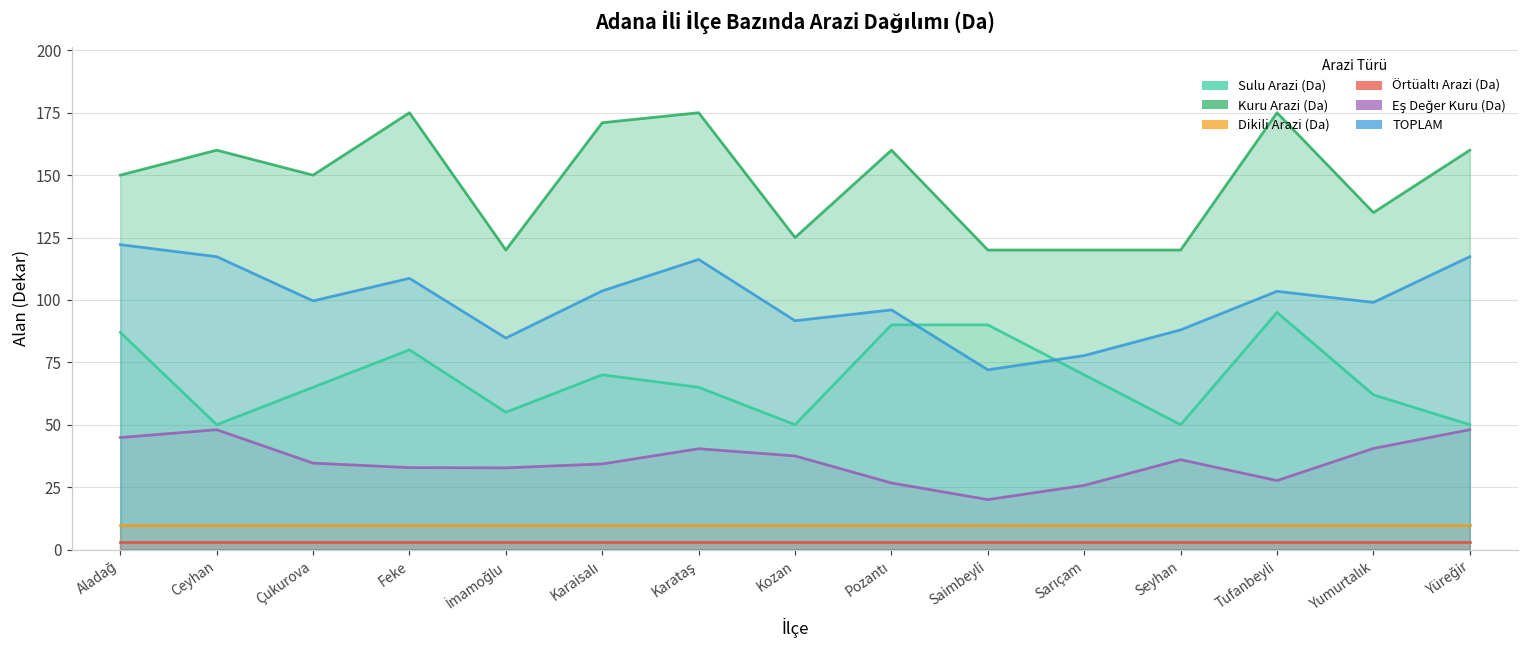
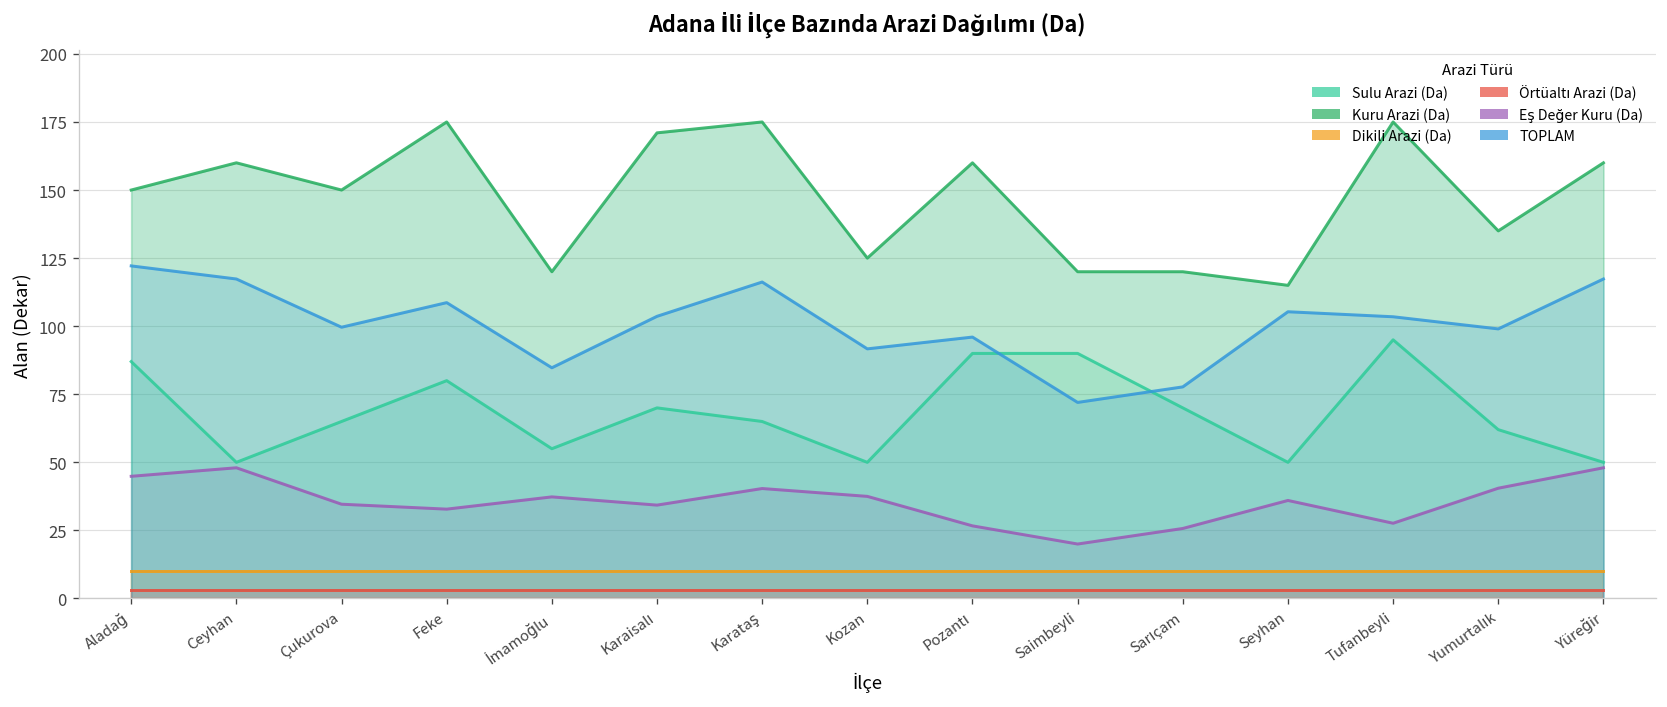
  {
    "Sulu Arazi (Da)": {
      "Aladağ": 87,
      "Ceyhan": 50,
      "Çukurova": 65,
      "Feke": 80,
      "İmamoğlu": 55,
      "Karaisalı": 70,
      "Karataş": 65,
      "Kozan": 50,
      "Pozantı": 90,
      "Saimbeyli": 90,
      "Sarıçam": 70,
      "Seyhan": 50,
      "Tufanbeyli": 95,
      "Yumurtalık": 62,
      "Yüreğir": 50
    },
    "Kuru Arazi (Da)": {
      "Aladağ": 150,
      "Ceyhan": 160,
      "Çukurova": 150,
      "Feke": 175,
      "İmamoğlu": 120,
      "Karaisalı": 171,
      "Karataş": 175,
      "Kozan": 125,
      "Pozantı": 160,
      "Saimbeyli": 120,
      "Sarıçam": 120,
-     "Seyhan": 120,
+     "Seyhan": 115,
      "Tufanbeyli": 175,
      "Yumurtalık": 135,
      "Yüreğir": 160
    },
    "Dikili Arazi (Da)": {
      "Aladağ": 10,
      "Ceyhan": 10,
      "Çukurova": 10,
      "Feke": 10,
      "İmamoğlu": 10,
      "Karaisalı": 10,
      "Karataş": 10,
      "Kozan": 10,
      "Pozantı": 10,
      "Saimbeyli": 10,
      "Sarıçam": 10,
      "Seyhan": 10,
      "Tufanbeyli": 10,
      "Yumurtalık": 10,
      "Yüreğir": 10
    },
    "Örtüaltı Arazi (Da)": {
      "Aladağ": 3,
      "Ceyhan": 3,
      "Çukurova": 3,
      "Feke": 3,
      "İmamoğlu": 3,
      "Karaisalı": 3,
      "Karataş": 3,
      "Kozan": 3,
      "Pozantı": 3,
      "Saimbeyli": 3,
      "Sarıçam": 3,
      "Seyhan": 3,
      "Tufanbeyli": 3,
      "Yumurtalık": 3,
      "Yüreğir": 3
    },
    "Eş Değer Kuru (Da)": {
      "Aladağ": 45,
      "Ceyhan": 48,
      "Çukurova": 35,
      "Feke": 33,
-     "İmamoğlu": 33,
+     "İmamoğlu": 37,
      "Karaisalı": 34,
      "Karataş": 40,
      "Kozan": 38,
      "Pozantı": 27,
      "Saimbeyli": 20,
      "Sarıçam": 26,
      "Seyhan": 36,
      "Tufanbeyli": 28,
      "Yumurtalık": 41,
      "Yüreğir": 48
    },
    "TOPLAM": {
      "Aladağ": 122,
      "Ceyhan": 117,
      "Çukurova": 100,
      "Feke": 109,
      "İmamoğlu": 85,
      "Karaisalı": 104,
      "Karataş": 116,
      "Kozan": 92,
      "Pozantı": 96,
      "Saimbeyli": 72,
      "Sarıçam": 78,
-     "Seyhan": 88,
+     "Seyhan": 105,
      "Tufanbeyli": 103,
      "Yumurtalık": 99,
      "Yüreğir": 117
    }
  }
